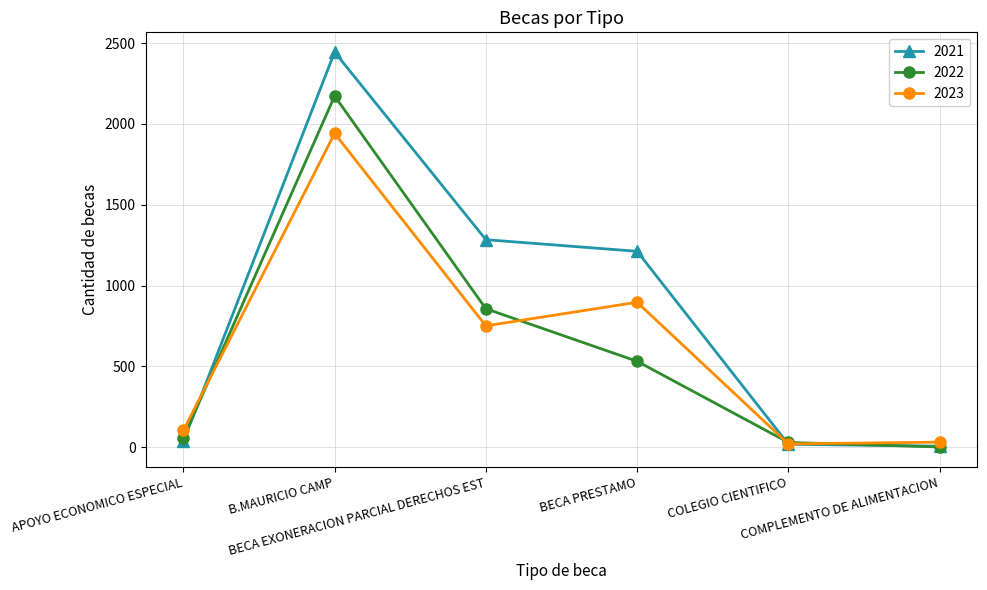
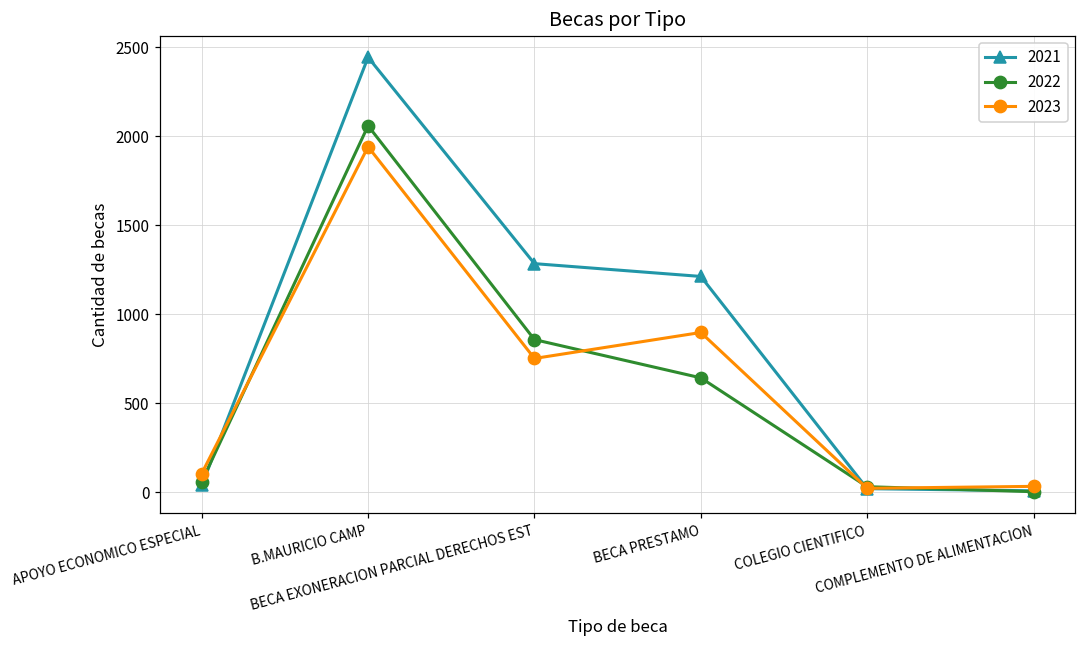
  {
    "2021": {
      "APOYO ECONOMICO ESPECIAL": 40,
      "B.MAURICIO CAMP": 2440,
      "BECA EXONERACION PARCIAL DERECHOS EST": 1280,
      "BECA PRESTAMO": 1210
    },
    "2022": {
      "APOYO ECONOMICO ESPECIAL": 60,
-     "B.MAURICIO CAMP": 2170,
+     "B.MAURICIO CAMP": 2060,
      "BECA EXONERACION PARCIAL DERECHOS EST": 860,
-     "BECA PRESTAMO": 530
+     "BECA PRESTAMO": 640
    },
    "2023": {
      "APOYO ECONOMICO ESPECIAL": 100,
      "B.MAURICIO CAMP": 1940,
      "BECA EXONERACION PARCIAL DERECHOS EST": 750,
      "BECA PRESTAMO": 900,
      "COMPLEMENTO DE ALIMENTACION": 30
    }
  }
